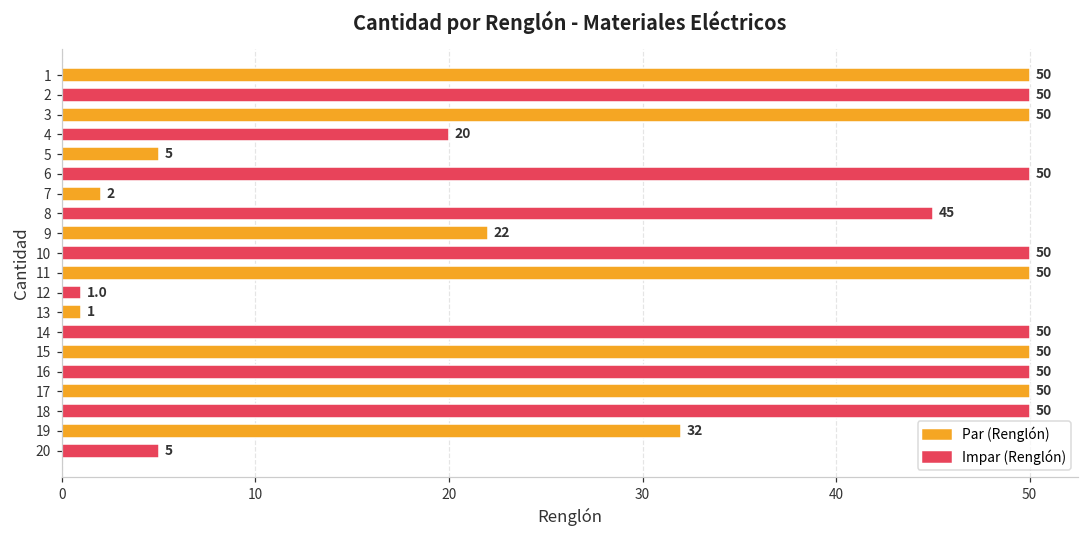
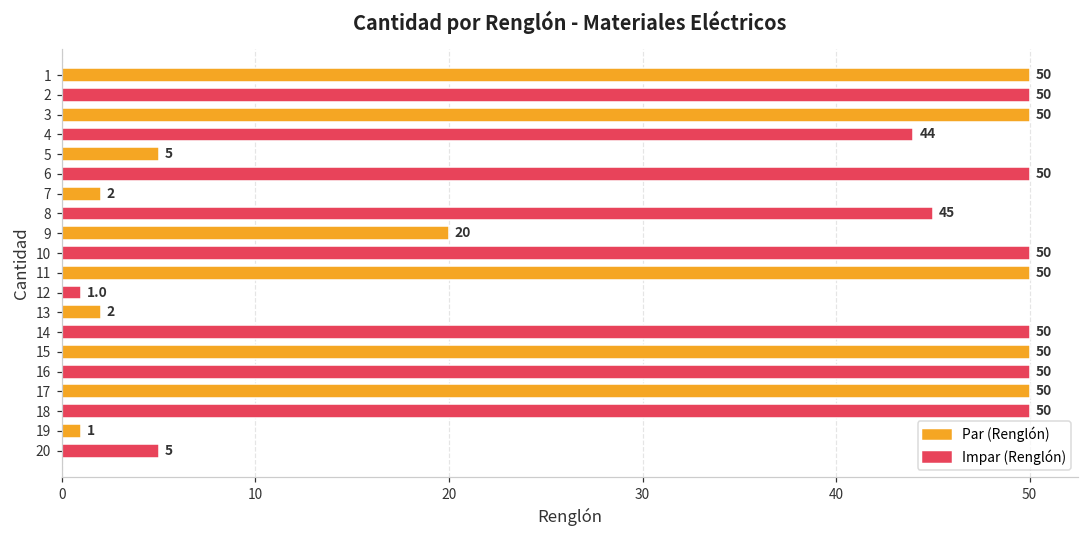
  {
    "1": 50,
    "2": 50,
    "3": 50,
-   "4": 20,
+   "4": 44,
    "5": 5,
    "6": 50,
    "7": 2,
    "8": 45,
-   "9": 22,
+   "9": 20,
    "10": 50,
    "11": 50,
    "12": 1.0,
-   "13": 1,
+   "13": 2,
    "14": 50,
    "15": 50,
    "16": 50,
    "17": 50,
    "18": 50,
-   "19": 32,
+   "19": 1,
    "20": 5
  }
